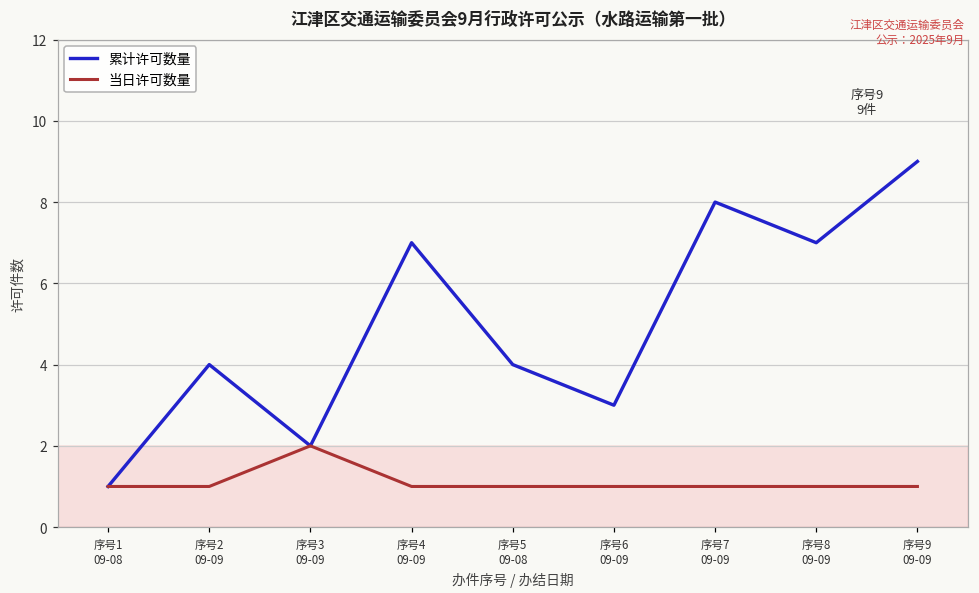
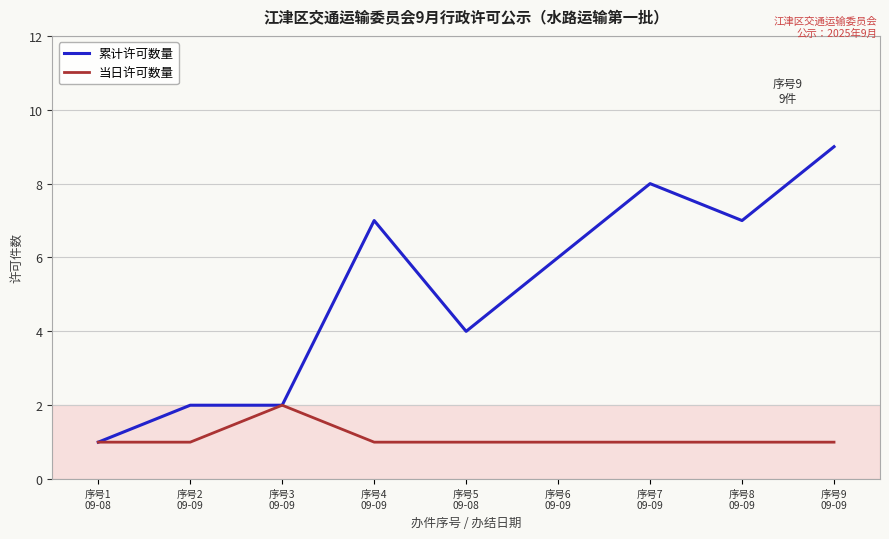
  {
    "累计许可数量": {
-     "序号2 09-09": 4,
+     "序号2 09-09": 2,
      "序号4 09-09": 7,
      "序号5 09-08": 4,
-     "序号6 09-09": 3,
+     "序号6 09-09": 6,
      "序号7 09-09": 8,
      "序号8 09-09": 7,
      "序号9 09-09": 9
    },
    "当日许可数量": {
      "序号2 09-09": 1,
      "序号4 09-09": 1,
      "序号5 09-08": 1,
      "序号6 09-09": 1,
      "序号7 09-09": 1,
      "序号8 09-09": 1,
      "序号9 09-09": 1
    }
  }
